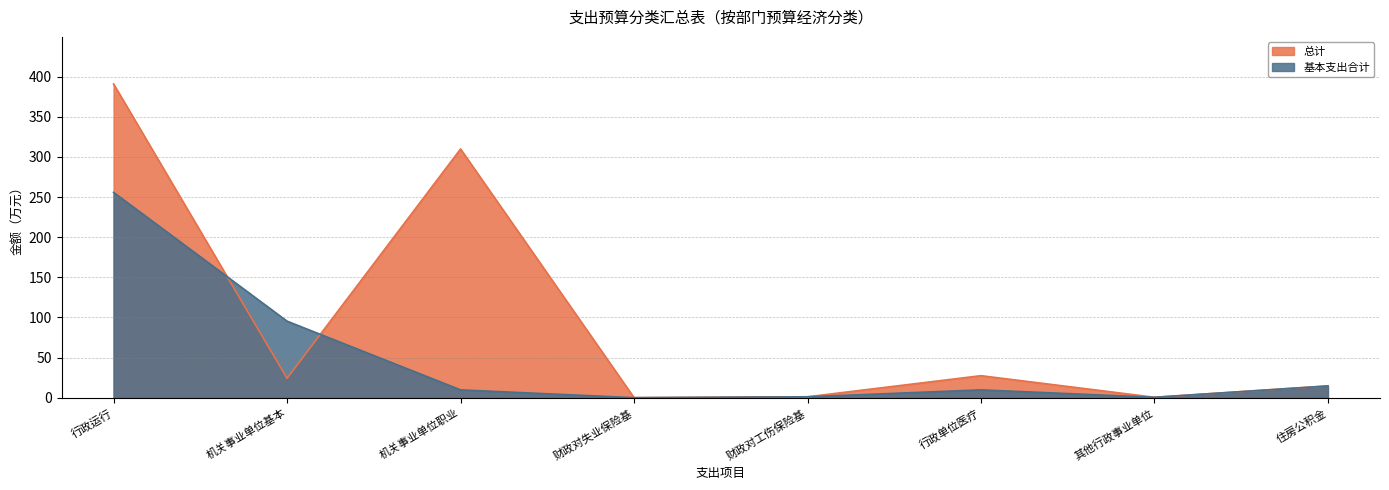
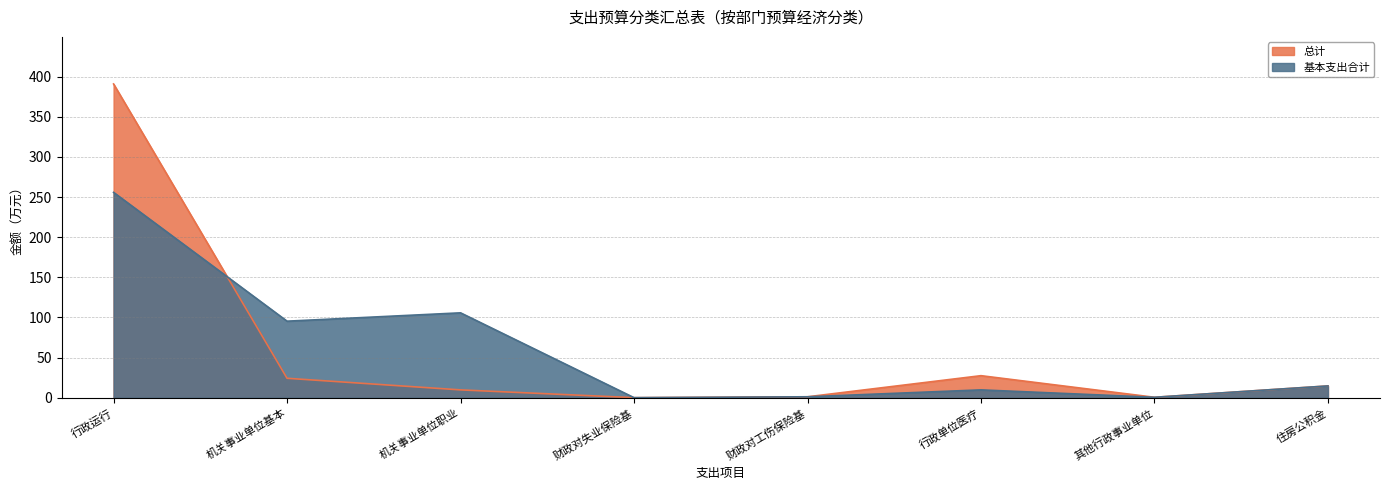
  {
    "总计": {
      "行政运行": 390,
      "机关事业单位基本": 20,
-     "机关事业单位职业": 310,
+     "机关事业单位职业": 10,
      "行政单位医疗": 30
    },
    "基本支出合计": {
      "行政运行": 260,
      "机关事业单位基本": 100,
-     "机关事业单位职业": 10,
+     "机关事业单位职业": 110,
      "行政单位医疗": 10
    }
  }
